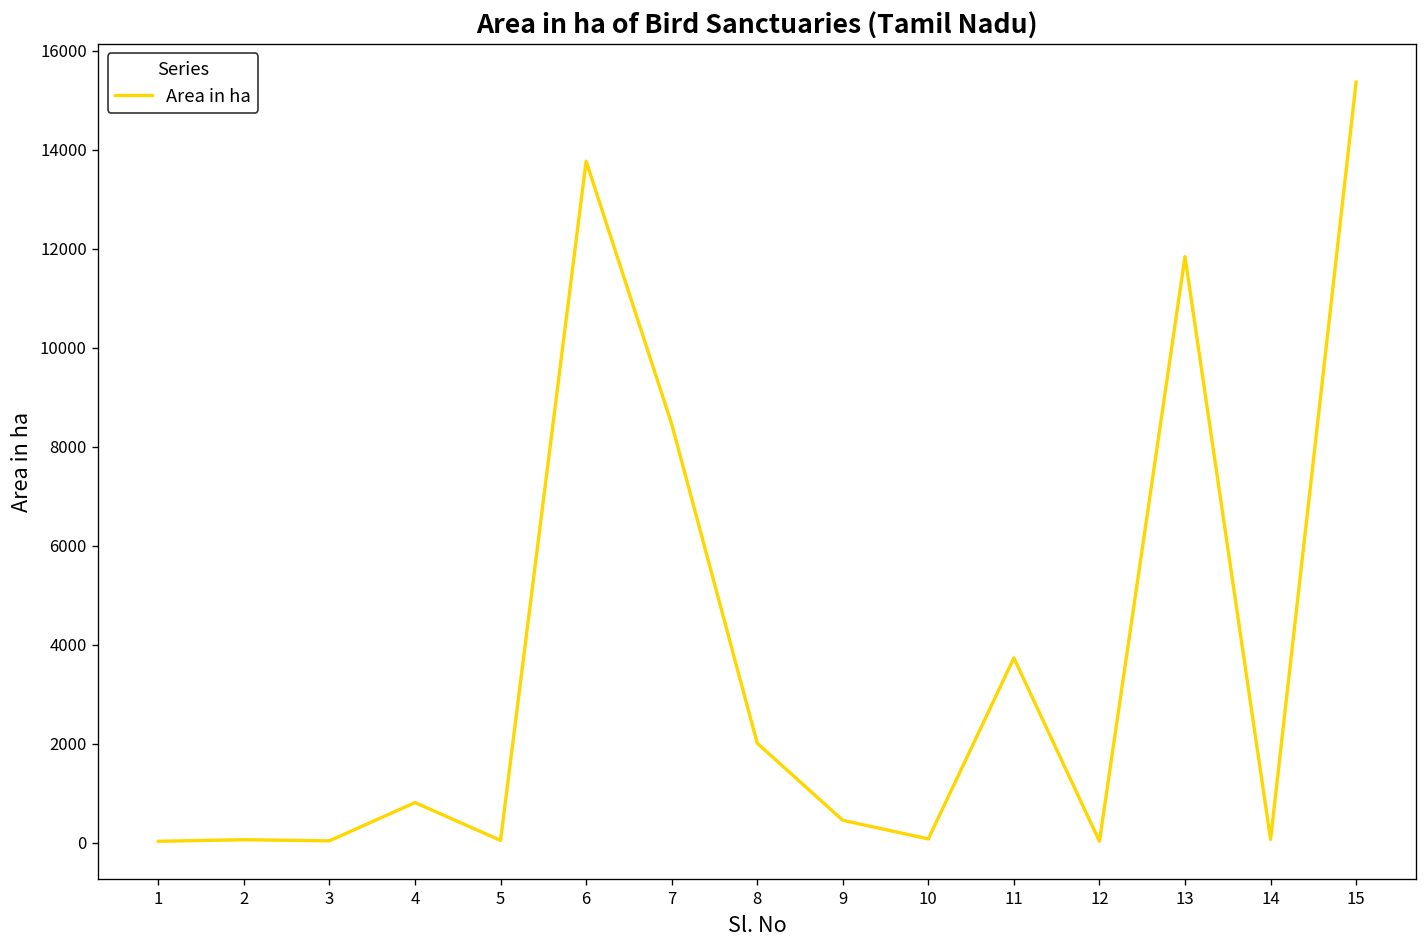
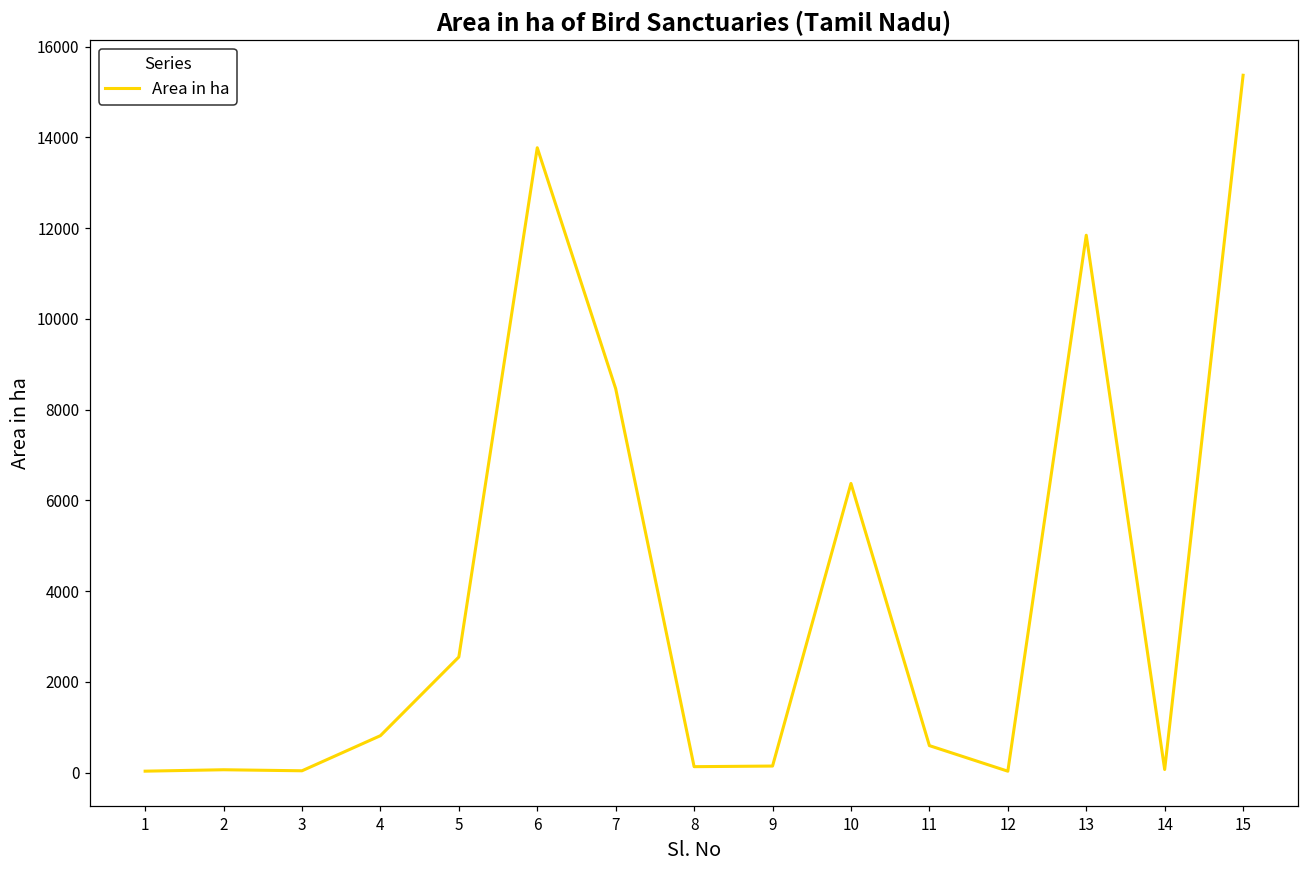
  {
    "1": 0,
    "2": 100,
    "3": 0,
    "4": 800,
-   "5": 0,
+   "5": 2500,
    "6": 13800,
    "7": 8500,
-   "8": 2000,
-   "9": 500,
-   "10": 100,
-   "11": 3700,
+   "8": 100,
+   "9": 100,
+   "10": 6400,
+   "11": 600,
    "12": 0,
    "13": 11800,
    "14": 100,
    "15": 15400
  }
